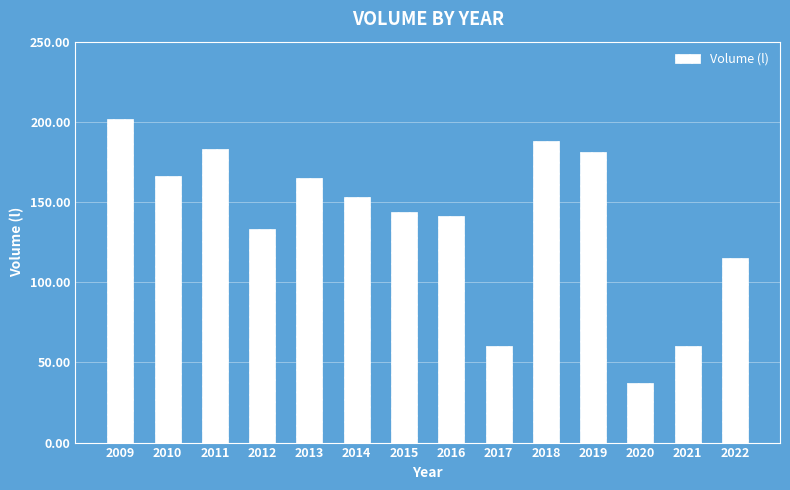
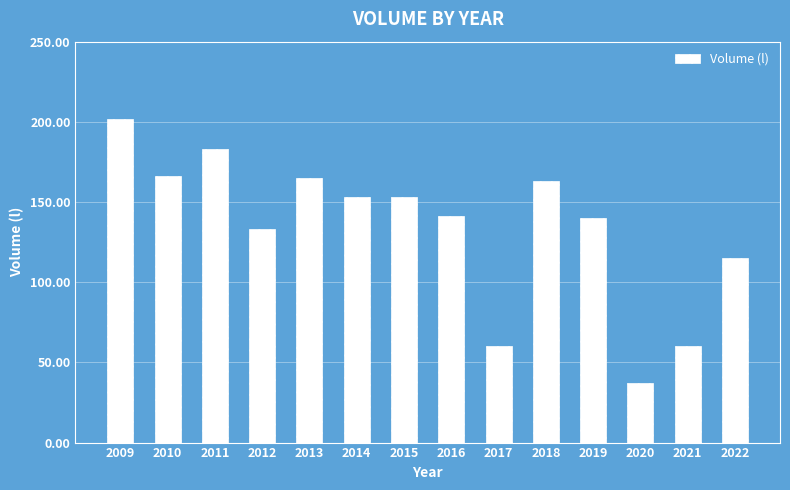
  {
    "2009": 202,
    "2010": 166,
    "2011": 183,
    "2012": 133,
    "2013": 165,
    "2014": 153,
-   "2015": 144,
+   "2015": 153,
    "2016": 141,
    "2017": 60,
-   "2018": 188,
-   "2019": 181,
+   "2018": 163,
+   "2019": 140,
    "2020": 37,
    "2021": 60,
    "2022": 115
  }
